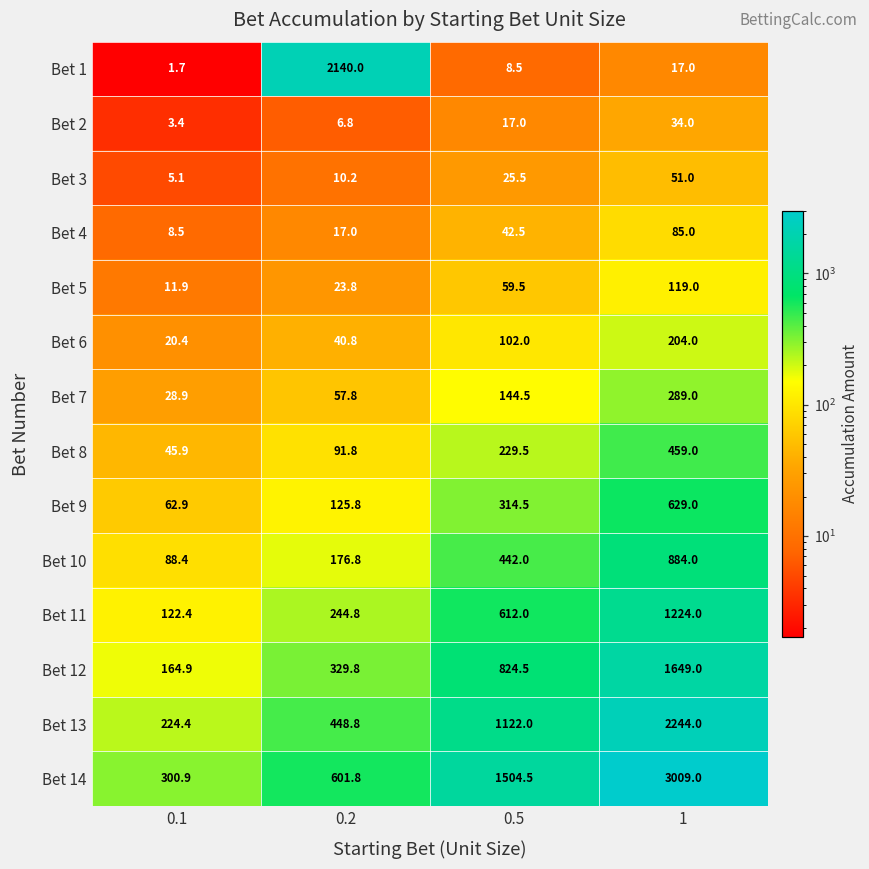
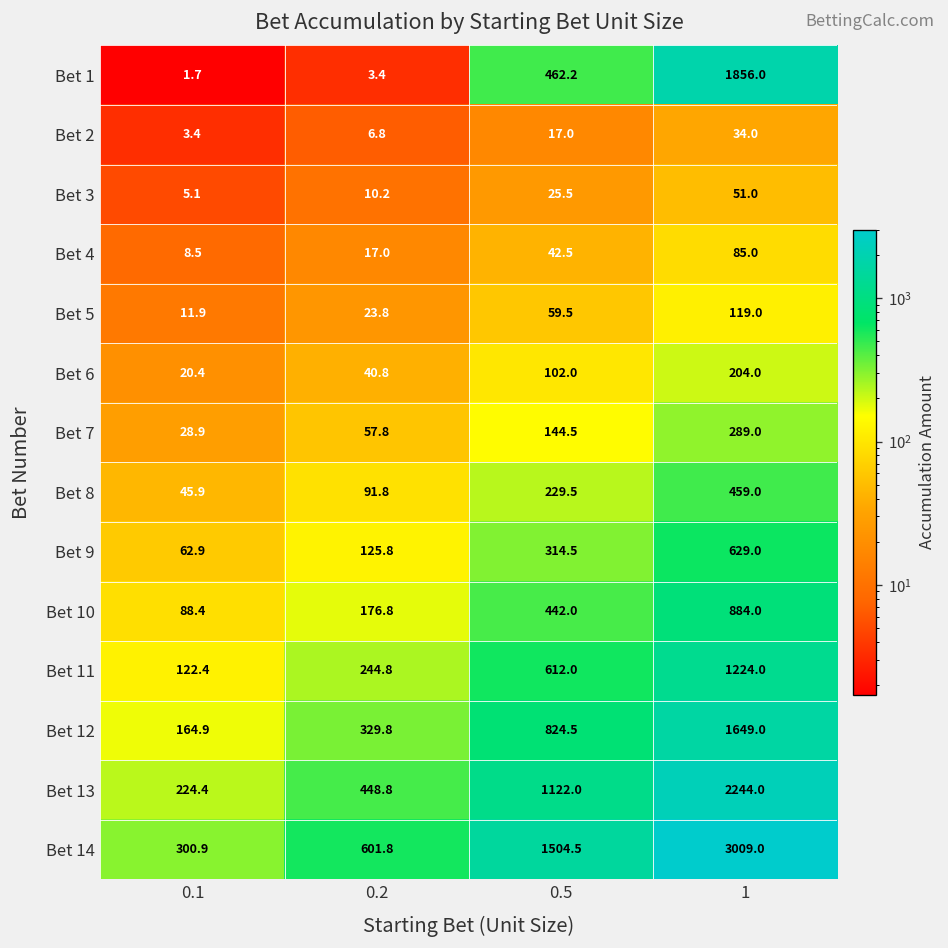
  {
    "Bet 1": {
      "0.1": 1.7,
-     "0.2": 2140.0,
-     "0.5": 8.5,
-     "1": 17.0
+     "0.2": 3.4,
+     "0.5": 462.2,
+     "1": 1856.0
    },
    "Bet 2": {
      "0.1": 3.4,
      "0.2": 6.8,
      "0.5": 17.0,
      "1": 34.0
    },
    "Bet 3": {
      "0.1": 5.1,
      "0.2": 10.2,
      "0.5": 25.5,
      "1": 51.0
    },
    "Bet 4": {
      "0.1": 8.5,
      "0.2": 17.0,
      "0.5": 42.5,
      "1": 85.0
    },
    "Bet 5": {
      "0.1": 11.9,
      "0.2": 23.8,
      "0.5": 59.5,
      "1": 119.0
    },
    "Bet 6": {
      "0.1": 20.4,
      "0.2": 40.8,
      "0.5": 102.0,
      "1": 204.0
    },
    "Bet 7": {
      "0.1": 28.9,
      "0.2": 57.8,
      "0.5": 144.5,
      "1": 289.0
    },
    "Bet 8": {
      "0.1": 45.9,
      "0.2": 91.8,
      "0.5": 229.5,
      "1": 459.0
    },
    "Bet 9": {
      "0.1": 62.9,
      "0.2": 125.8,
      "0.5": 314.5,
      "1": 629.0
    },
    "Bet 10": {
      "0.1": 88.4,
      "0.2": 176.8,
      "0.5": 442.0,
      "1": 884.0
    },
    "Bet 11": {
      "0.1": 122.4,
      "0.2": 244.8,
      "0.5": 612.0,
      "1": 1224.0
    },
    "Bet 12": {
      "0.1": 164.9,
      "0.2": 329.8,
      "0.5": 824.5,
      "1": 1649.0
    },
    "Bet 13": {
      "0.1": 224.4,
      "0.2": 448.8,
      "0.5": 1122.0,
      "1": 2244.0
    },
    "Bet 14": {
      "0.1": 300.9,
      "0.2": 601.8,
      "0.5": 1504.5,
      "1": 3009.0
    }
  }
